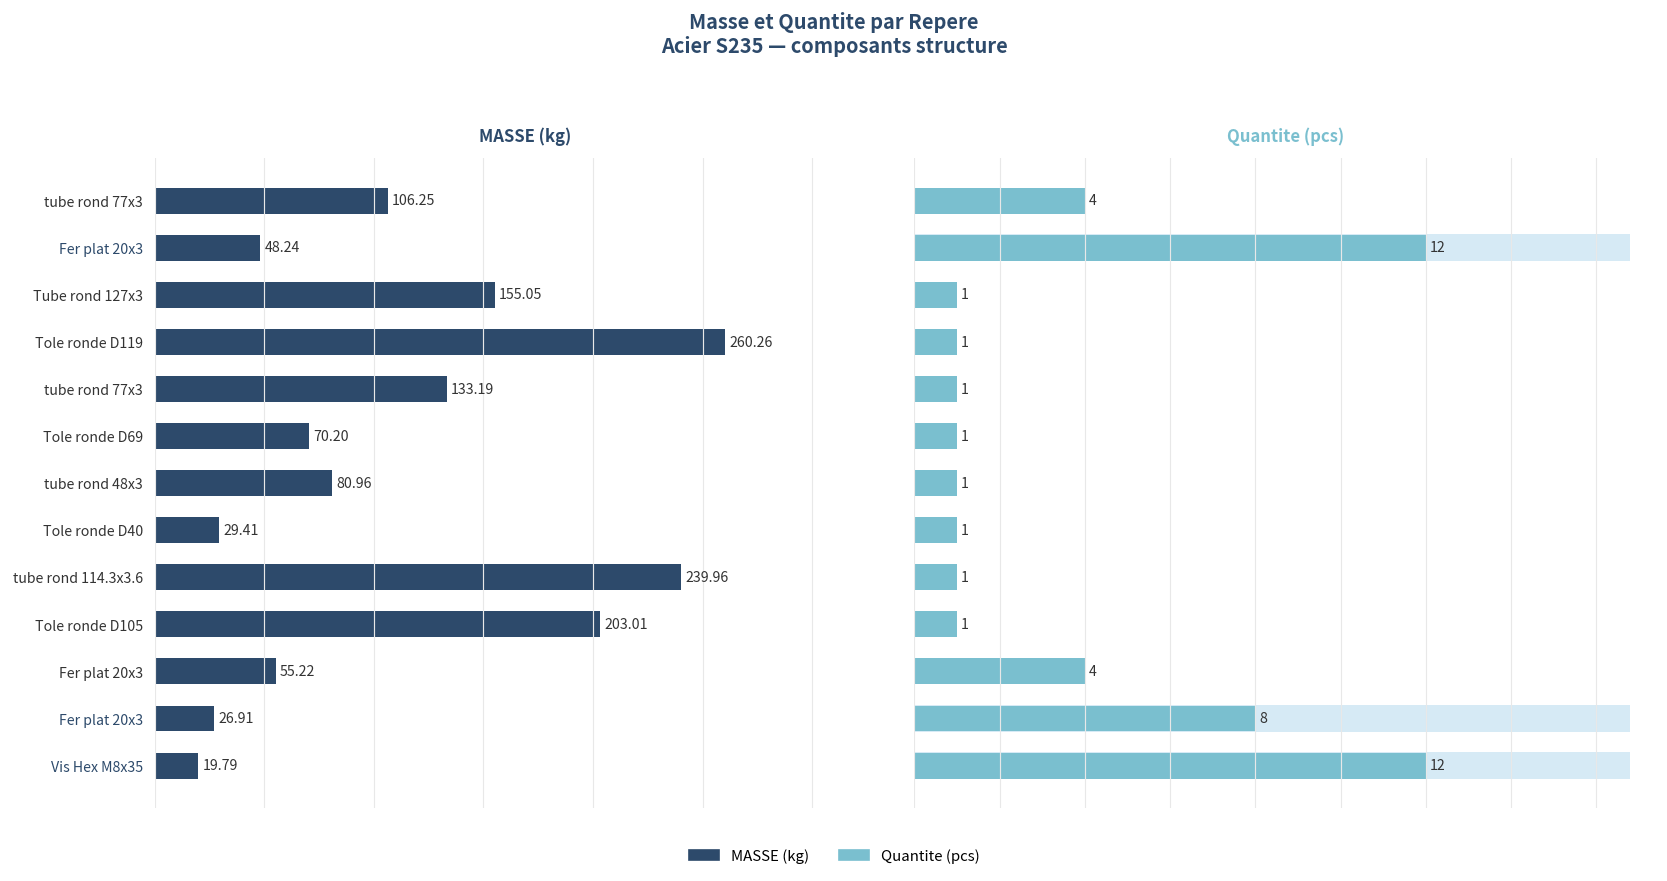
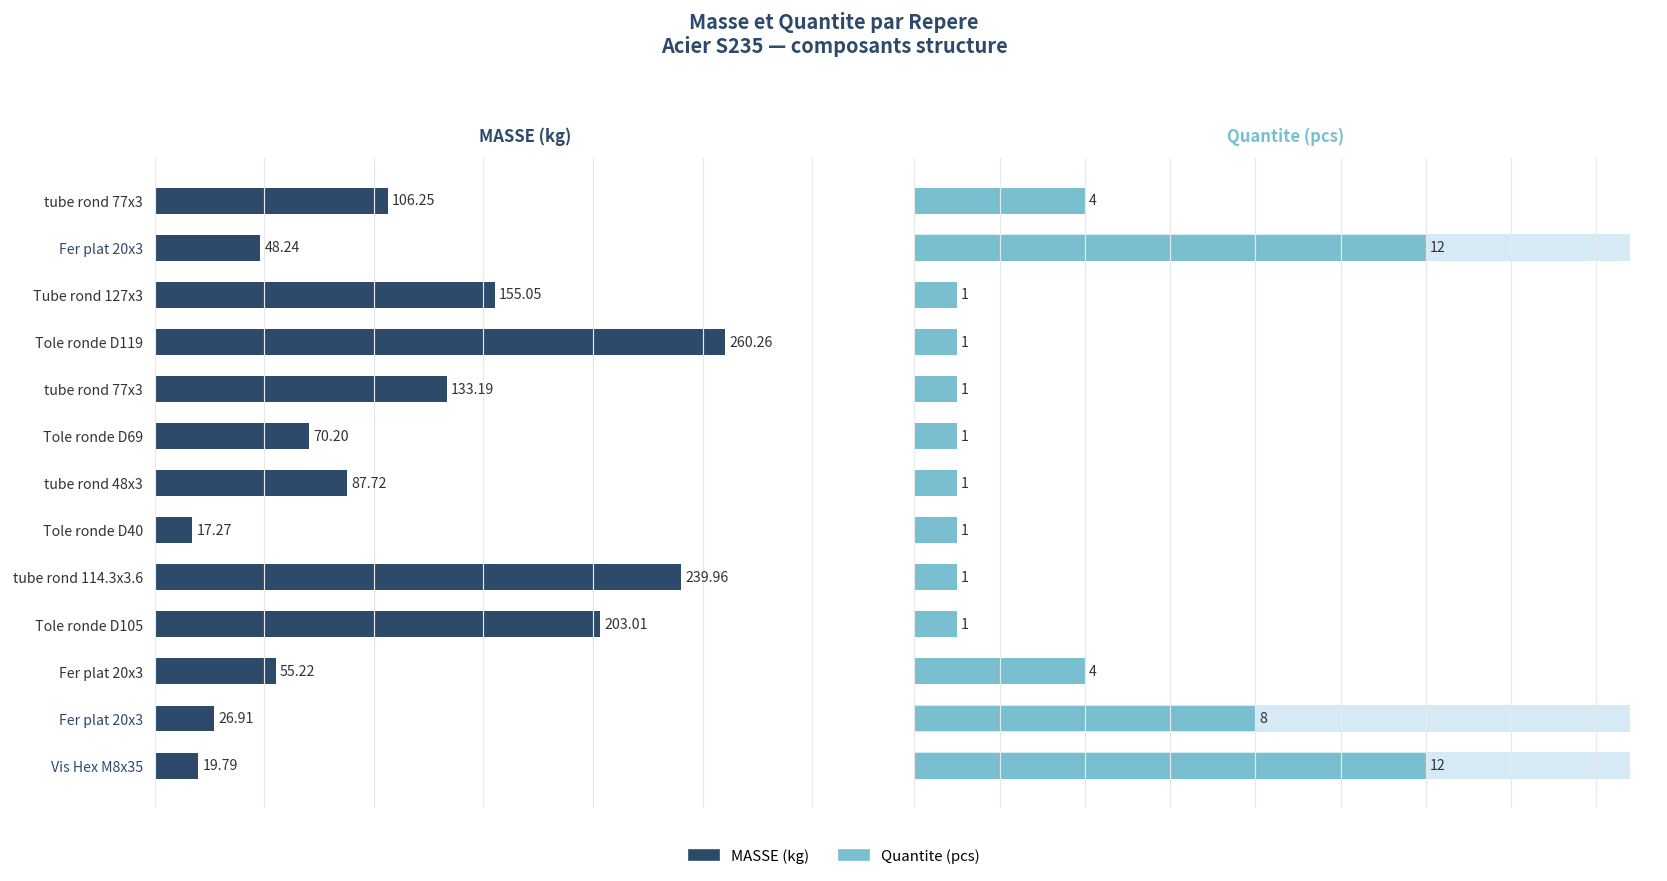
  {
    "MASSE (kg)": {
      "Tube rond 127x3": 155.05,
      "Tole ronde D119": 260.26,
      "Tole ronde D69": 70.20,
-     "tube rond 48x3": 80.96,
-     "Tole ronde D40": 29.41,
+     "tube rond 48x3": 87.72,
+     "Tole ronde D40": 17.27,
      "tube rond 114.3x3.6": 239.96,
      "Tole ronde D105": 203.01,
      "Vis Hex M8x35": 19.79
    }
  }
